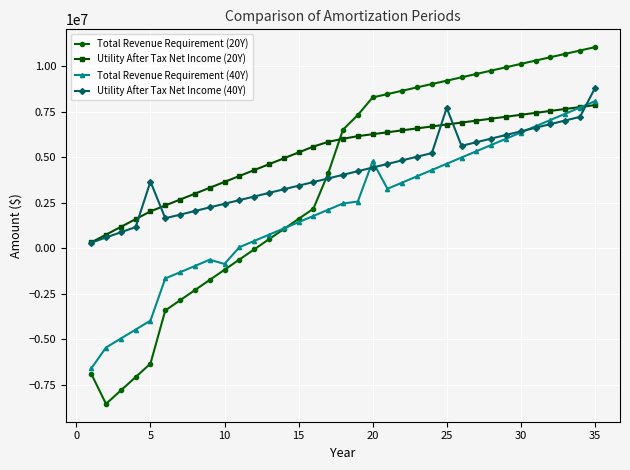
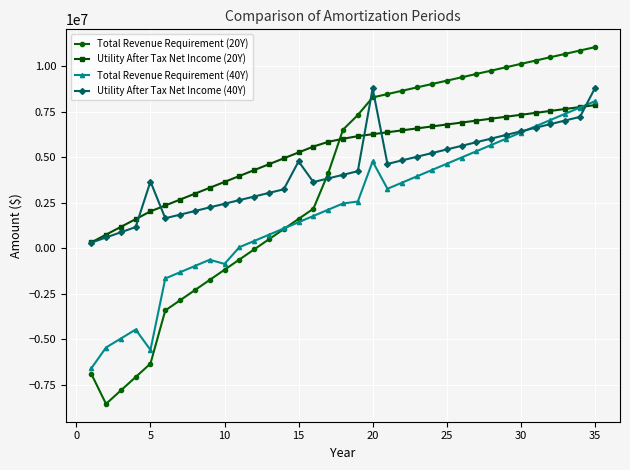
  {
    "Total Revenue Requirement (40Y)": {
-     "5": -4000000,
+     "5": -5600000,
      "10": -900000,
      "15": 1400000,
      "20": 4800000,
      "25": 4600000,
      "35": 8100000
    },
    "Utility After Tax Net Income (40Y)": {
      "5": 3700000,
      "10": 2400000,
-     "15": 3400000,
-     "20": 4400000,
-     "25": 7700000,
+     "15": 4800000,
+     "20": 8800000,
+     "25": 5400000,
      "35": 8800000
    }
  }
